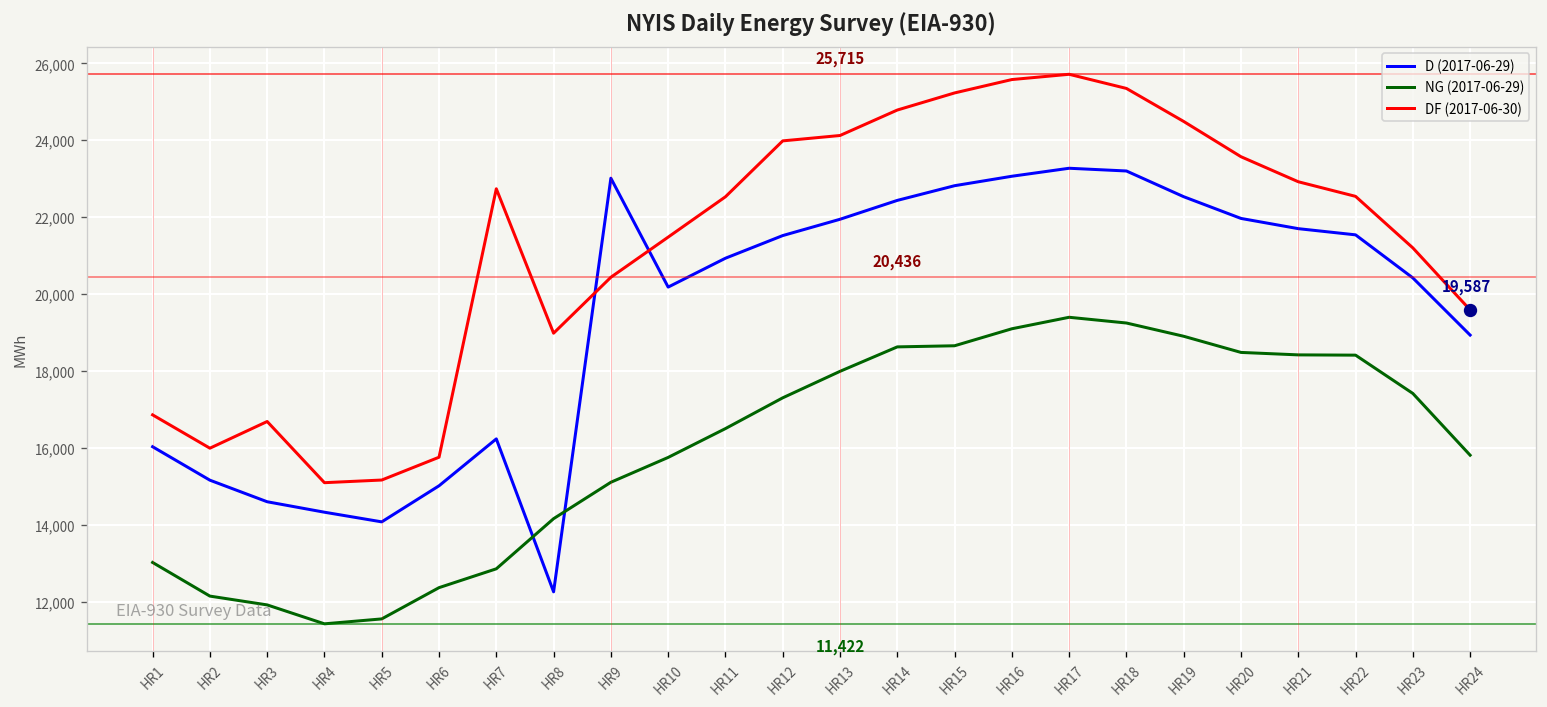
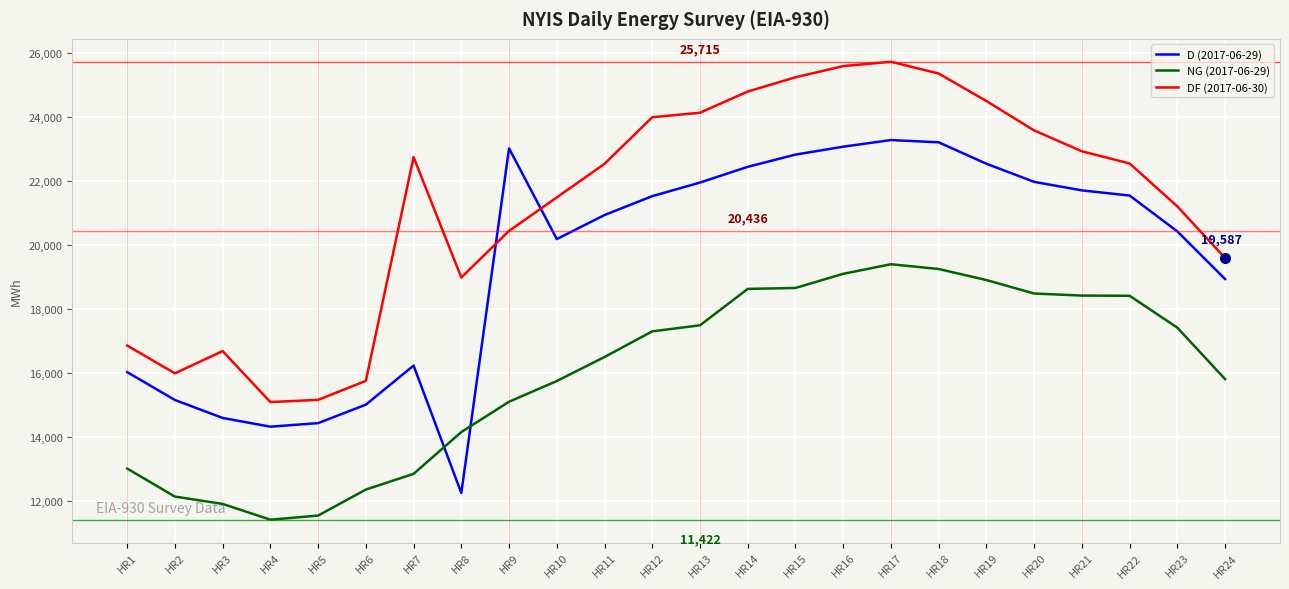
  {
    "D (2017-06-29)": {
      "HR1": "16,000",
      "HR2": "15,200",
      "HR3": "14,600",
      "HR4": "14,300",
-     "HR5": "14,100",
+     "HR5": "14,400",
      "HR6": "15,000",
      "HR7": "16,200",
      "HR8": "12,300",
      "HR9": "23,000",
      "HR10": "20,200",
      "HR11": "20,900",
      "HR12": "21,500",
      "HR13": "21,900",
      "HR14": "22,400",
      "HR15": "22,800",
      "HR16": "23,100",
      "HR17": "23,300",
      "HR18": "23,200",
      "HR19": "22,500",
      "HR20": "22,000",
      "HR21": "21,700",
      "HR22": "21,500",
      "HR23": "20,400",
      "HR24": "18,900"
    },
    "NG (2017-06-29)": {
      "HR1": "13,000",
      "HR2": "12,100",
      "HR3": "11,900",
      "HR4": "11,400",
      "HR5": "11,600",
      "HR6": "12,400",
      "HR7": "12,900",
      "HR8": "14,200",
      "HR9": "15,100",
      "HR10": "15,800",
      "HR11": "16,500",
      "HR12": "17,300",
-     "HR13": "18,000",
+     "HR13": "17,500",
      "HR14": "18,600",
      "HR15": "18,700",
      "HR16": "19,100",
      "HR17": "19,400",
      "HR18": "19,200",
      "HR19": "18,900",
      "HR20": "18,500",
      "HR21": "18,400",
      "HR22": "18,400",
      "HR23": "17,400",
      "HR24": "15,800"
    },
    "DF (2017-06-30)": {
      "HR1": "16,900",
      "HR2": "16,000",
      "HR3": "16,700",
      "HR4": "15,100",
      "HR5": "15,200",
      "HR6": "15,800",
      "HR7": "22,700",
      "HR8": "19,000",
      "HR9": "20,400",
      "HR10": "21,500",
      "HR11": "22,500",
      "HR12": "24,000",
      "HR13": "24,100",
      "HR14": "24,800",
      "HR15": "25,200",
      "HR16": "25,600",
      "HR17": "25,700",
      "HR18": "25,300",
      "HR19": "24,500",
      "HR20": "23,600",
      "HR21": "22,900",
      "HR22": "22,500",
      "HR23": "21,200"
    }
  }
